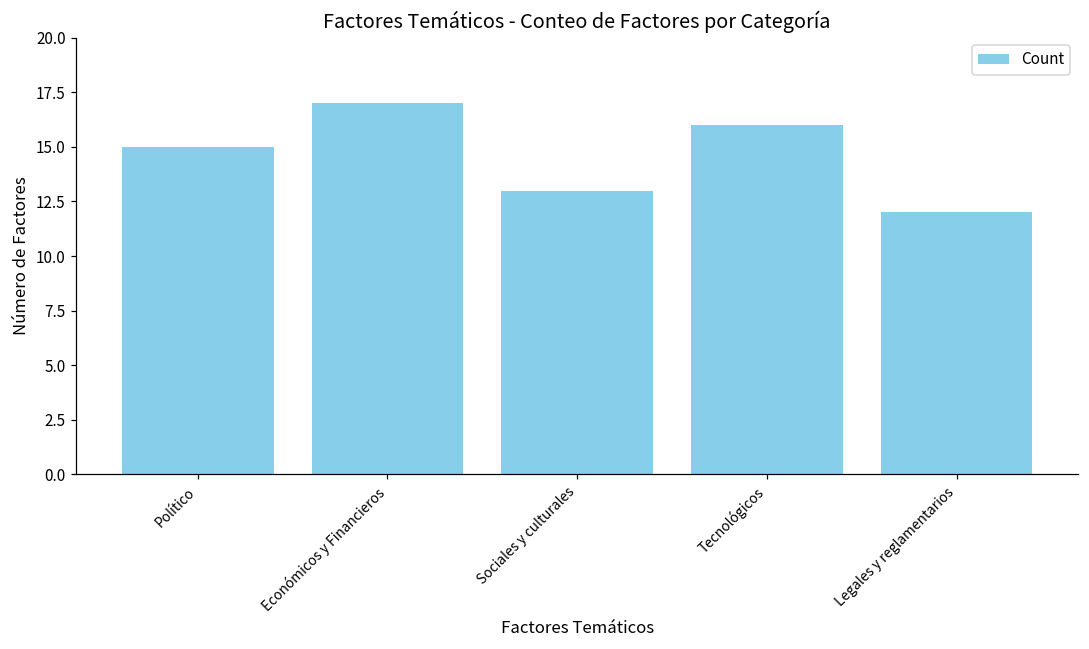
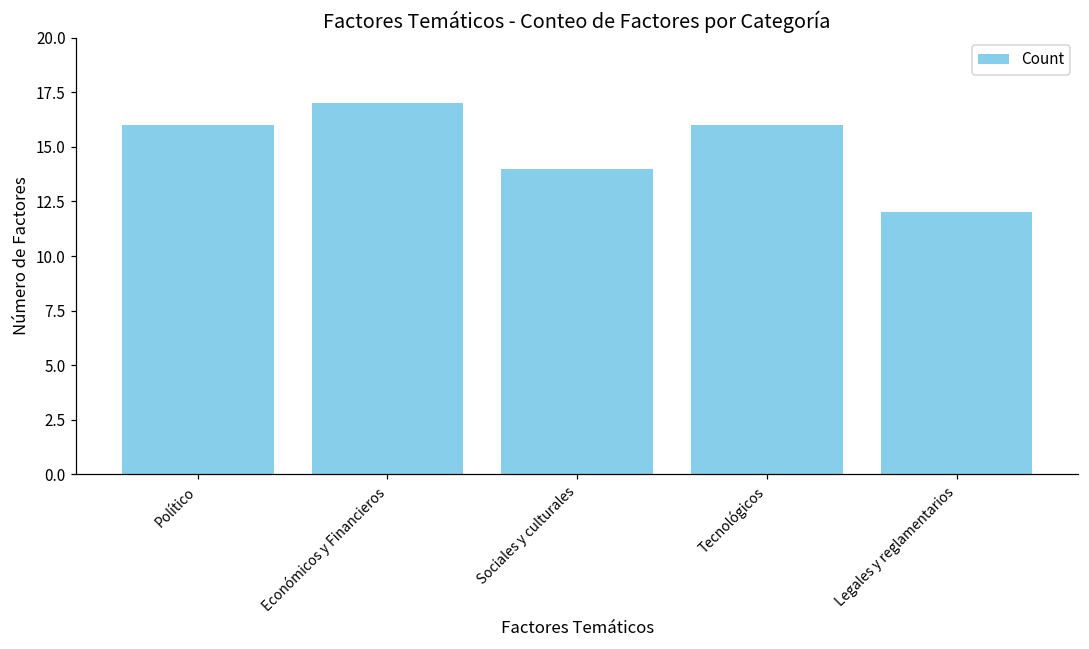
  {
-   "Político": 15,
+   "Político": 16,
    "Económicos y Financieros": 17,
-   "Sociales y culturales": 13,
+   "Sociales y culturales": 14,
    "Tecnológicos": 16,
    "Legales y reglamentarios": 12
  }
